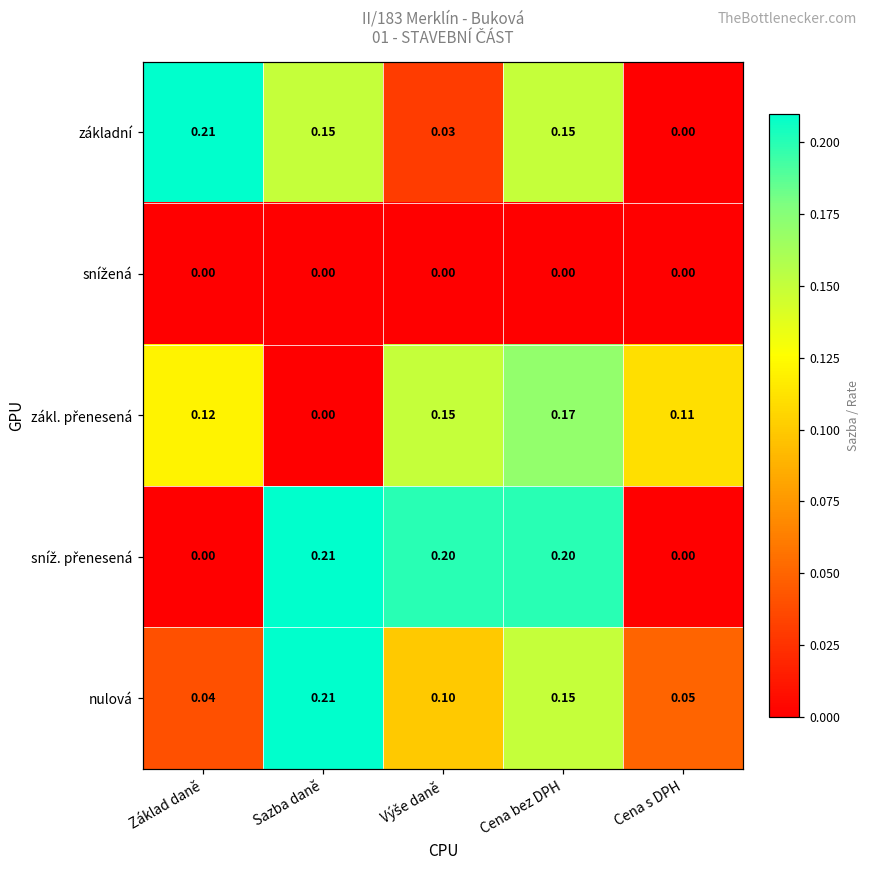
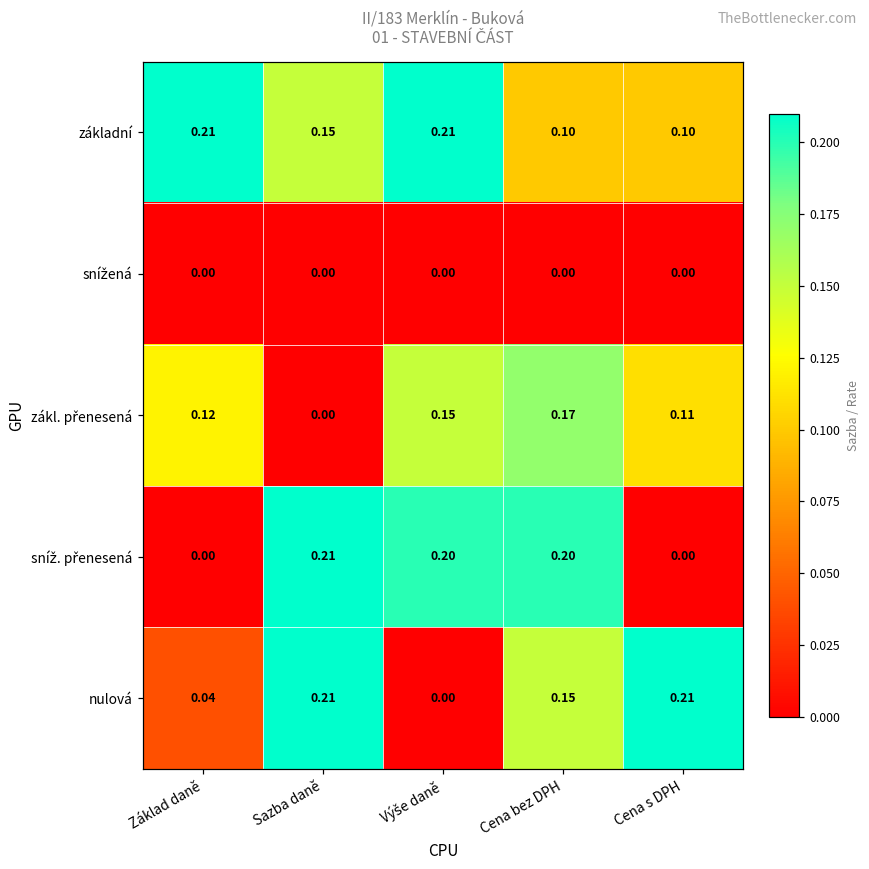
  {
    "základní": {
      "Základ daně": 0.21,
      "Sazba daně": 0.15,
-     "Výše daně": 0.03,
-     "Cena bez DPH": 0.15,
-     "Cena s DPH": 0.00
+     "Výše daně": 0.21,
+     "Cena bez DPH": 0.10,
+     "Cena s DPH": 0.10
    },
    "snížená": {
      "Základ daně": 0.00,
      "Sazba daně": 0.00,
      "Výše daně": 0.00,
      "Cena bez DPH": 0.00,
      "Cena s DPH": 0.00
    },
    "zákl. přenesená": {
      "Základ daně": 0.12,
      "Sazba daně": 0.00,
      "Výše daně": 0.15,
      "Cena bez DPH": 0.17,
      "Cena s DPH": 0.11
    },
    "sníž. přenesená": {
      "Základ daně": 0.00,
      "Sazba daně": 0.21,
      "Výše daně": 0.20,
      "Cena bez DPH": 0.20,
      "Cena s DPH": 0.00
    },
    "nulová": {
      "Základ daně": 0.04,
      "Sazba daně": 0.21,
-     "Výše daně": 0.10,
+     "Výše daně": 0.00,
      "Cena bez DPH": 0.15,
-     "Cena s DPH": 0.05
+     "Cena s DPH": 0.21
    }
  }
